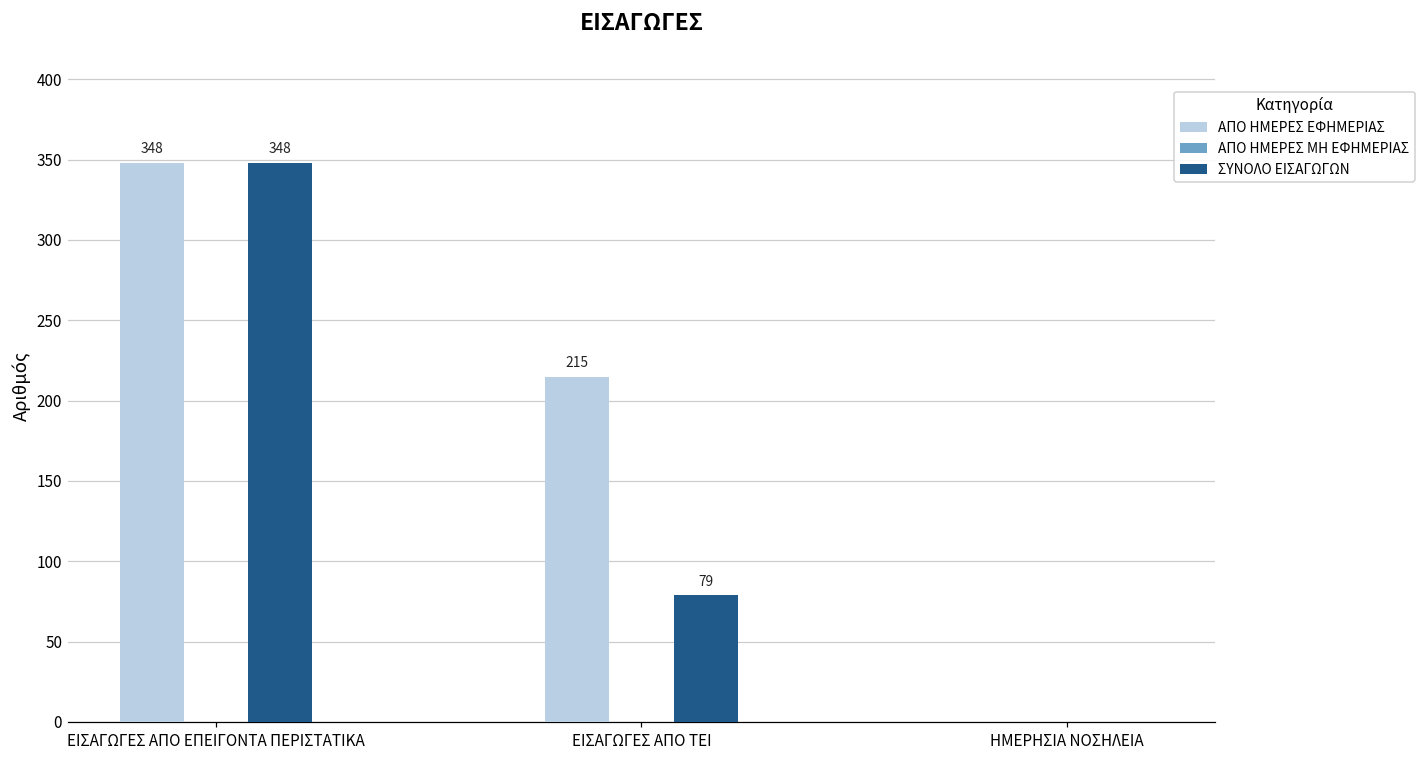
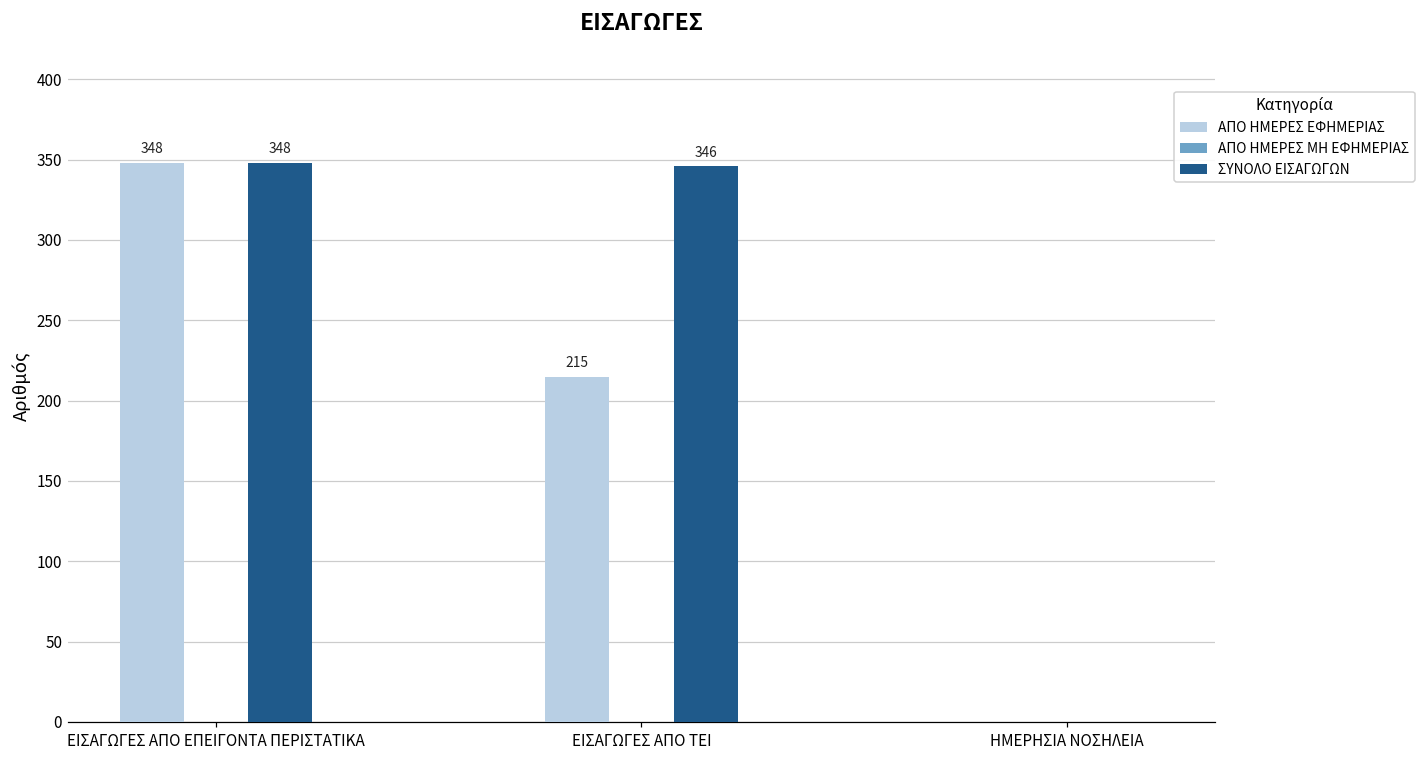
  {
    "ΑΠΟ ΗΜΕΡΕΣ ΕΦΗΜΕΡΙΑΣ": {
      "ΕΙΣΑΓΩΓΕΣ ΑΠΟ ΕΠΕΙΓΟΝΤΑ ΠΕΡΙΣΤΑΤΙΚΑ": 348,
      "ΕΙΣΑΓΩΓΕΣ ΑΠΟ ΤΕΙ": 215
    },
    "ΑΠΟ ΗΜΕΡΕΣ ΜΗ ΕΦΗΜΕΡΙΑΣ": {
      "ΕΙΣΑΓΩΓΕΣ ΑΠΟ ΕΠΕΙΓΟΝΤΑ ΠΕΡΙΣΤΑΤΙΚΑ": 0,
      "ΕΙΣΑΓΩΓΕΣ ΑΠΟ ΤΕΙ": 0,
      "ΗΜΕΡΗΣΙΑ ΝΟΣΗΛΕΙΑ": 0
    },
    "ΣΥΝΟΛΟ ΕΙΣΑΓΩΓΩΝ": {
      "ΕΙΣΑΓΩΓΕΣ ΑΠΟ ΕΠΕΙΓΟΝΤΑ ΠΕΡΙΣΤΑΤΙΚΑ": 348,
-     "ΕΙΣΑΓΩΓΕΣ ΑΠΟ ΤΕΙ": 79
+     "ΕΙΣΑΓΩΓΕΣ ΑΠΟ ΤΕΙ": 346
    }
  }
